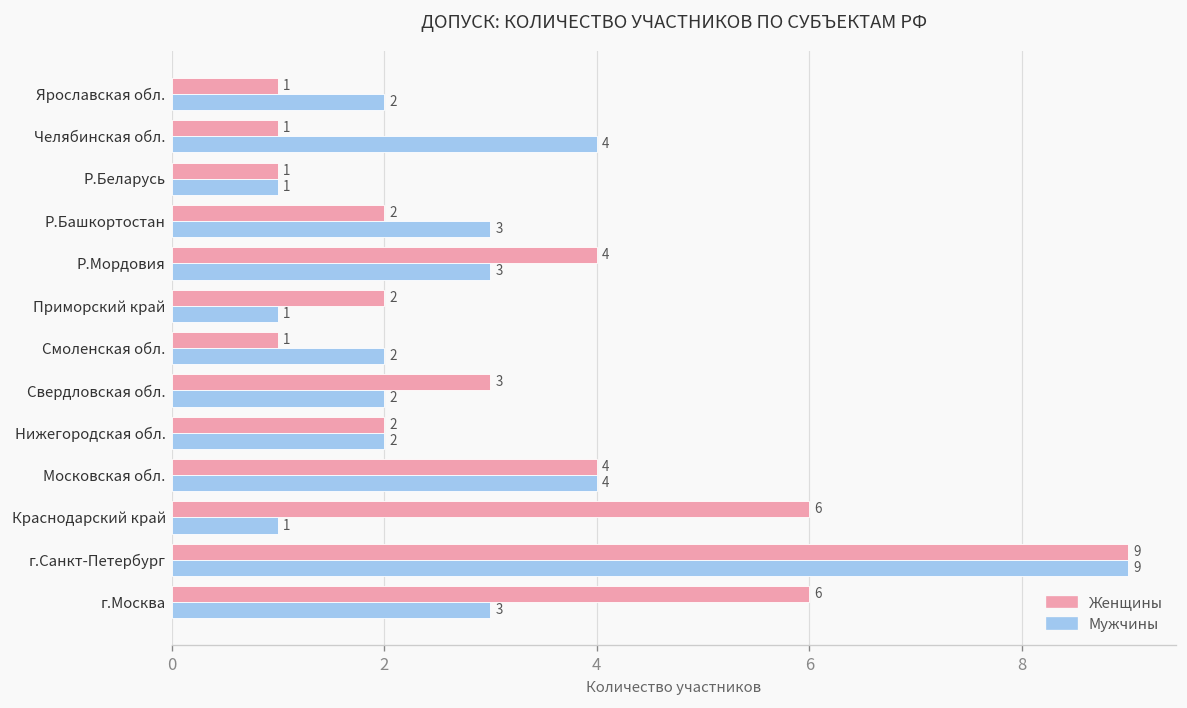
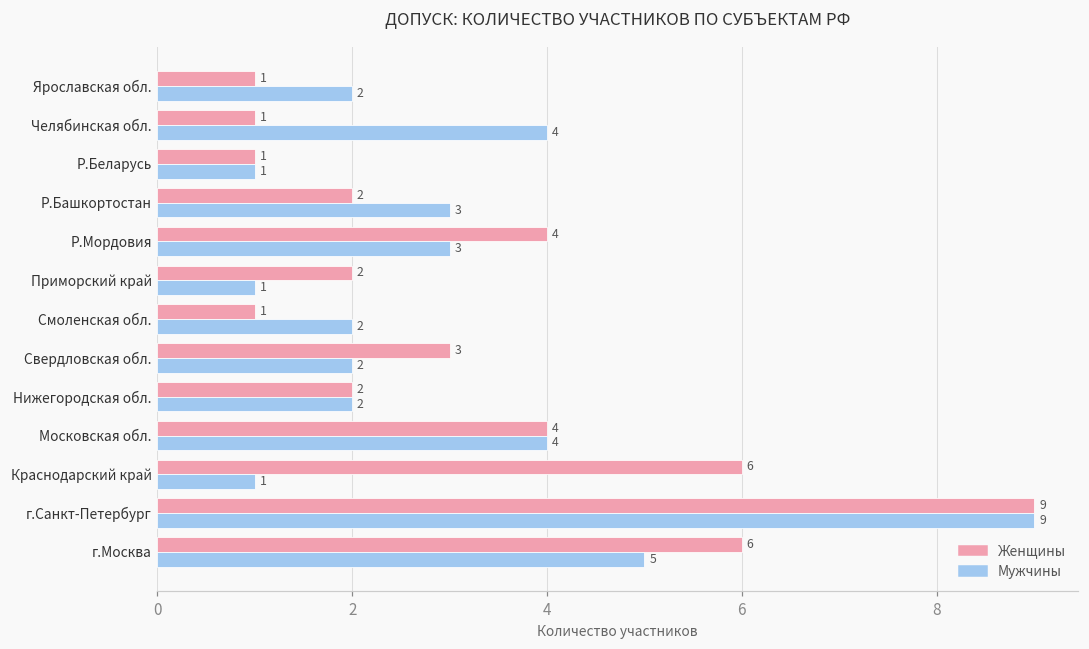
  {
    "Женщины": {
      "Ярославская обл.": 1,
      "Челябинская обл.": 1,
      "Р.Беларусь": 1,
      "Р.Башкортостан": 2,
      "Р.Мордовия": 4,
      "Приморский край": 2,
      "Смоленская обл.": 1,
      "Свердловская обл.": 3,
      "Нижегородская обл.": 2,
      "Московская обл.": 4,
      "Краснодарский край": 6,
      "г.Санкт-Петербург": 9,
      "г.Москва": 6
    },
    "Мужчины": {
      "Ярославская обл.": 2,
      "Челябинская обл.": 4,
      "Р.Беларусь": 1,
      "Р.Башкортостан": 3,
      "Р.Мордовия": 3,
      "Приморский край": 1,
      "Смоленская обл.": 2,
      "Свердловская обл.": 2,
      "Нижегородская обл.": 2,
      "Московская обл.": 4,
      "Краснодарский край": 1,
      "г.Санкт-Петербург": 9,
-     "г.Москва": 3
+     "г.Москва": 5
    }
  }
